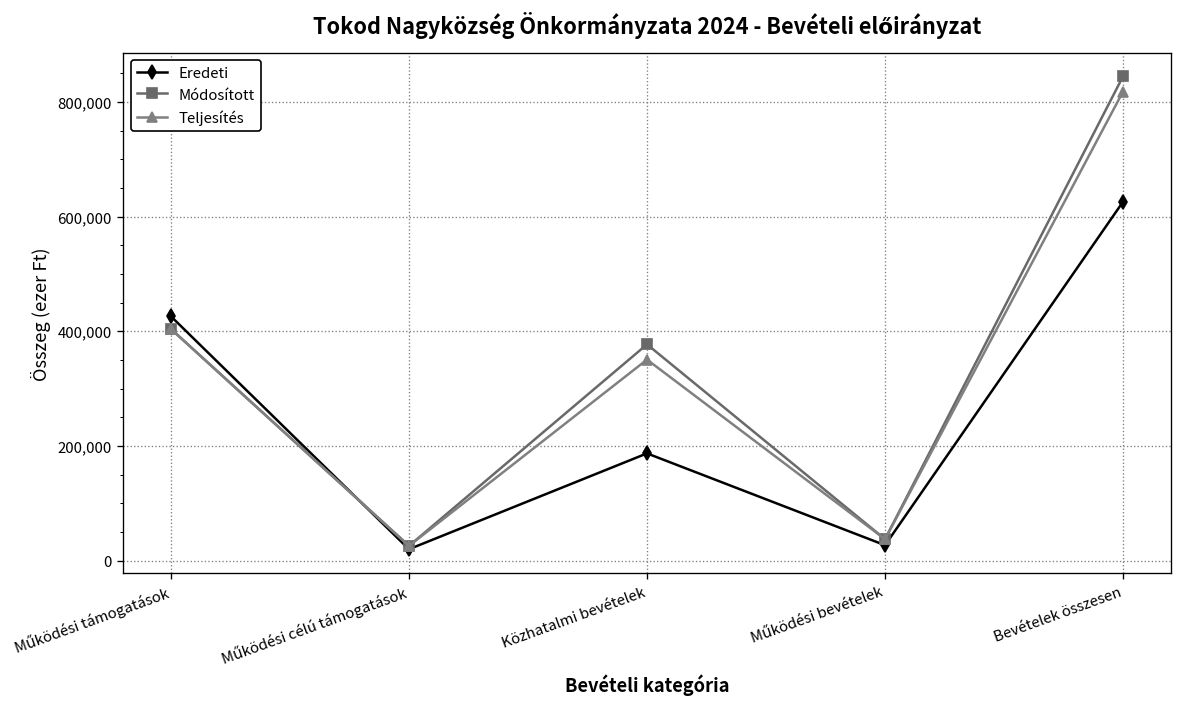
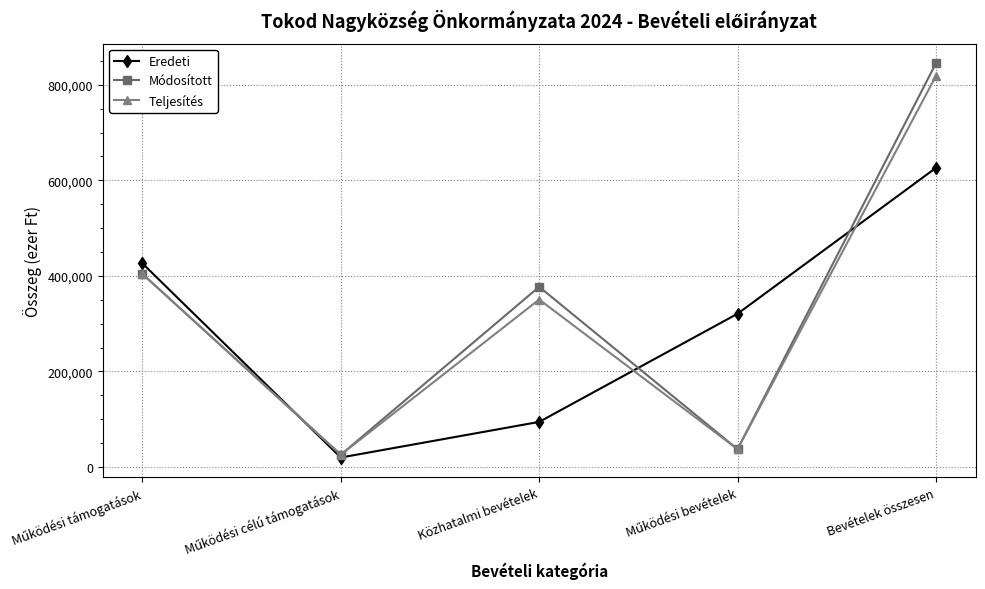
  {
    "Eredeti": {
      "Működési támogatások": "430,000",
      "Működési célú támogatások": "20,000",
-     "Közhatalmi bevételek": "190,000",
-     "Működési bevételek": "30,000",
+     "Közhatalmi bevételek": "90,000",
+     "Működési bevételek": "320,000",
      "Bevételek összesen": "630,000"
    }
  }
